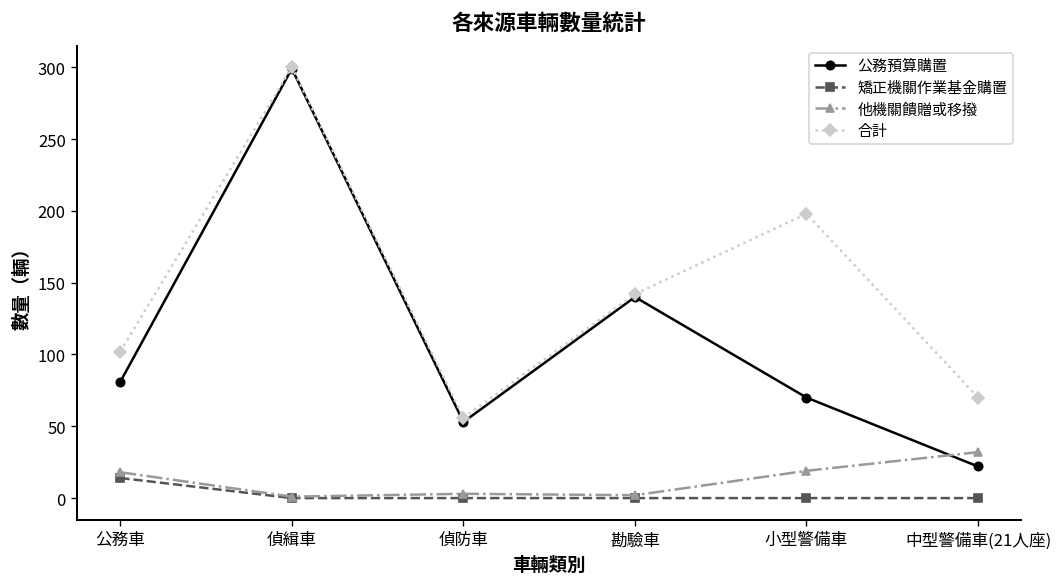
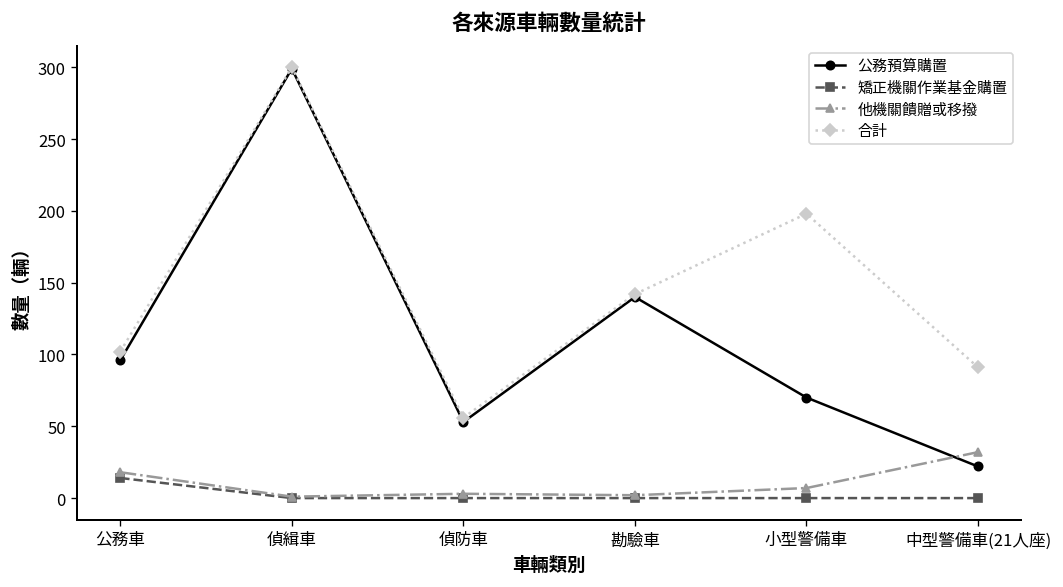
  {
    "公務預算購置": {
-     "公務車": 81,
+     "公務車": 96,
      "偵防車": 53,
      "小型警備車": 70,
      "中型警備車(21人座)": 22
    },
    "矯正機關作業基金購置": {
      "公務車": 14,
      "偵防車": 0,
      "小型警備車": 0,
      "中型警備車(21人座)": 0
    },
    "他機關饋贈或移撥": {
      "公務車": 18,
      "偵防車": 3,
-     "小型警備車": 19,
+     "小型警備車": 7,
      "中型警備車(21人座)": 32
    },
    "合計": {
      "公務車": 102,
      "偵防車": 56,
      "小型警備車": 198,
-     "中型警備車(21人座)": 70
+     "中型警備車(21人座)": 91
    }
  }
